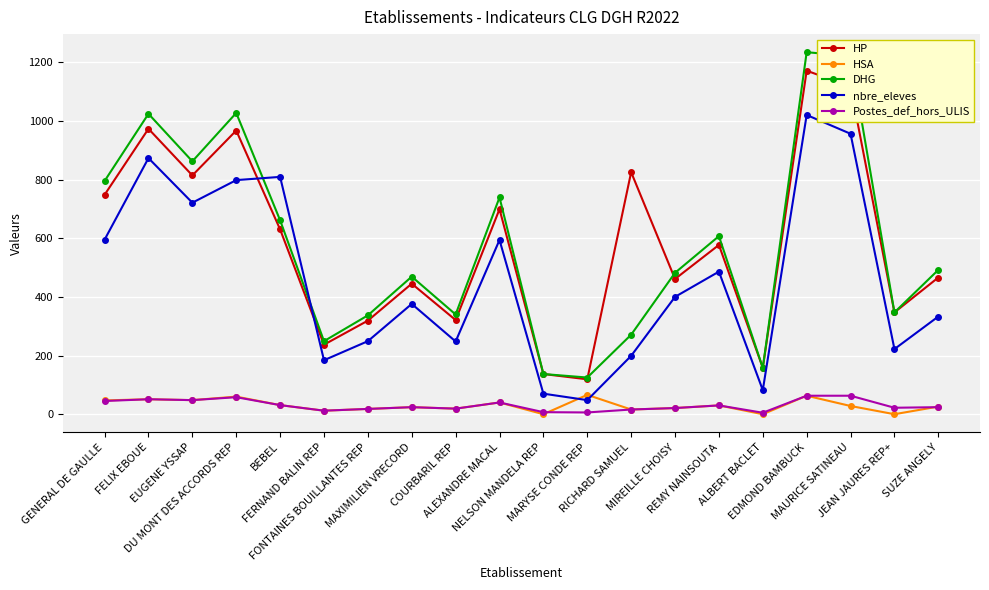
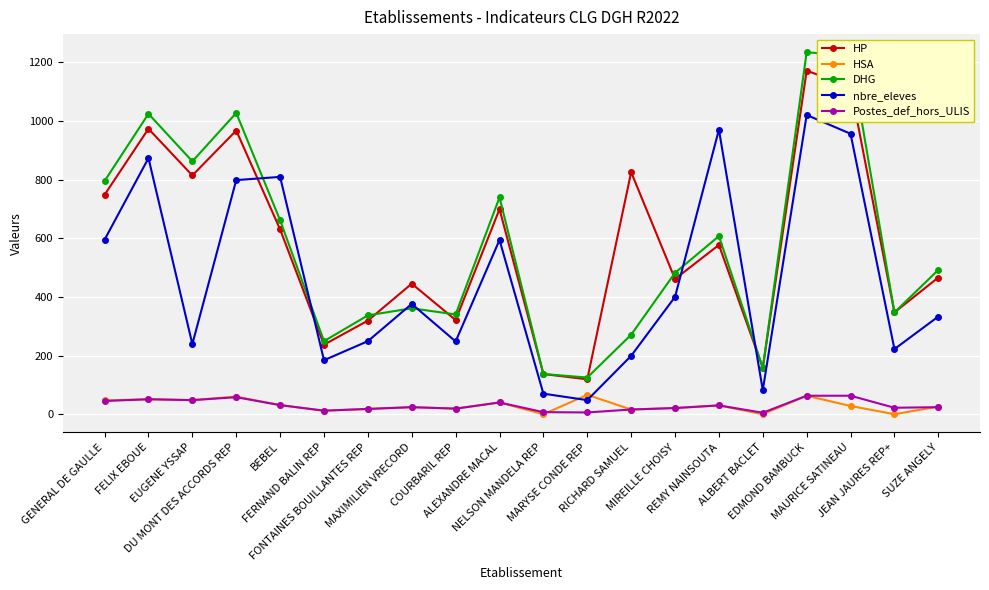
  {
    "HP": {
      "GENERAL DE GAULLE": 750,
      "FELIX EBOUE": 970,
      "EUGENE YSSAP": 810,
      "DU MONT DES ACCORDS REP": 970,
      "BEBEL": 630,
      "FERNAND BALIN REP": 240,
      "FONTAINES BOUILLANTES REP": 320,
      "MAXIMILIEN VRECORD": 450,
      "COURBARIL REP": 320,
      "ALEXANDRE MACAL": 700,
      "RICHARD SAMUEL": 830,
      "MIREILLE CHOISY": 460,
      "REMY NAINSOUTA": 580,
      "EDMOND BAMBUCK": 1170,
      "SUZE ANGELY": 470
    },
    "HSA": {
      "MARYSE CONDE REP": 70,
      "MAURICE SATINEAU": 30,
      "JEAN JAURES REP+": 0
    },
    "DHG": {
      "GENERAL DE GAULLE": 800,
      "FELIX EBOUE": 1020,
      "EUGENE YSSAP": 860,
      "DU MONT DES ACCORDS REP": 1030,
      "BEBEL": 660,
      "FERNAND BALIN REP": 250,
      "FONTAINES BOUILLANTES REP": 340,
-     "MAXIMILIEN VRECORD": 470,
+     "MAXIMILIEN VRECORD": 360,
      "COURBARIL REP": 340,
      "ALEXANDRE MACAL": 740,
      "RICHARD SAMUEL": 270,
      "MIREILLE CHOISY": 480,
      "REMY NAINSOUTA": 610,
      "EDMOND BAMBUCK": 1230,
      "SUZE ANGELY": 490
    },
    "nbre_eleves": {
      "GENERAL DE GAULLE": 600,
      "FELIX EBOUE": 870,
-     "EUGENE YSSAP": 720,
+     "EUGENE YSSAP": 240,
      "DU MONT DES ACCORDS REP": 800,
      "BEBEL": 810,
      "FERNAND BALIN REP": 180,
      "FONTAINES BOUILLANTES REP": 250,
      "MAXIMILIEN VRECORD": 380,
      "COURBARIL REP": 250,
      "ALEXANDRE MACAL": 590,
      "NELSON MANDELA REP": 70,
      "MARYSE CONDE REP": 50,
      "RICHARD SAMUEL": 200,
      "MIREILLE CHOISY": 400,
-     "REMY NAINSOUTA": 490,
+     "REMY NAINSOUTA": 970,
      "ALBERT BACLET": 80,
      "EDMOND BAMBUCK": 1020,
      "MAURICE SATINEAU": 960,
      "JEAN JAURES REP+": 220,
      "SUZE ANGELY": 330
    },
    "Postes_def_hors_ULIS": {
      "MARYSE CONDE REP": 10,
      "MAURICE SATINEAU": 60,
      "JEAN JAURES REP+": 20
    }
  }
